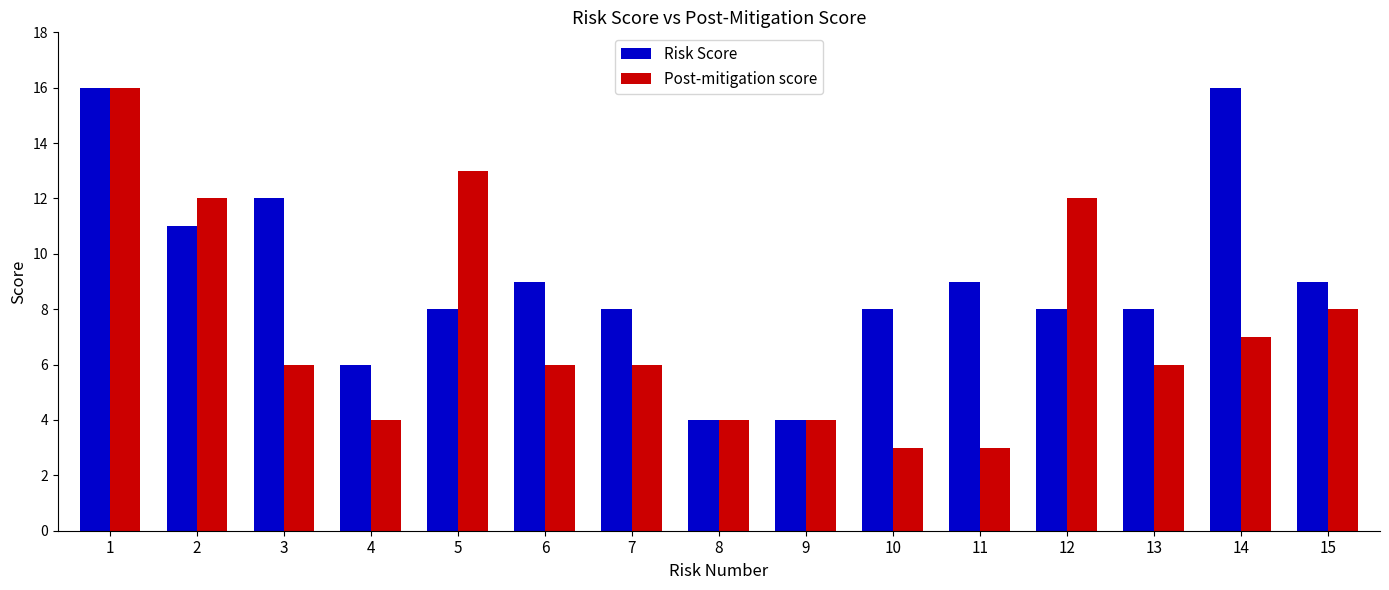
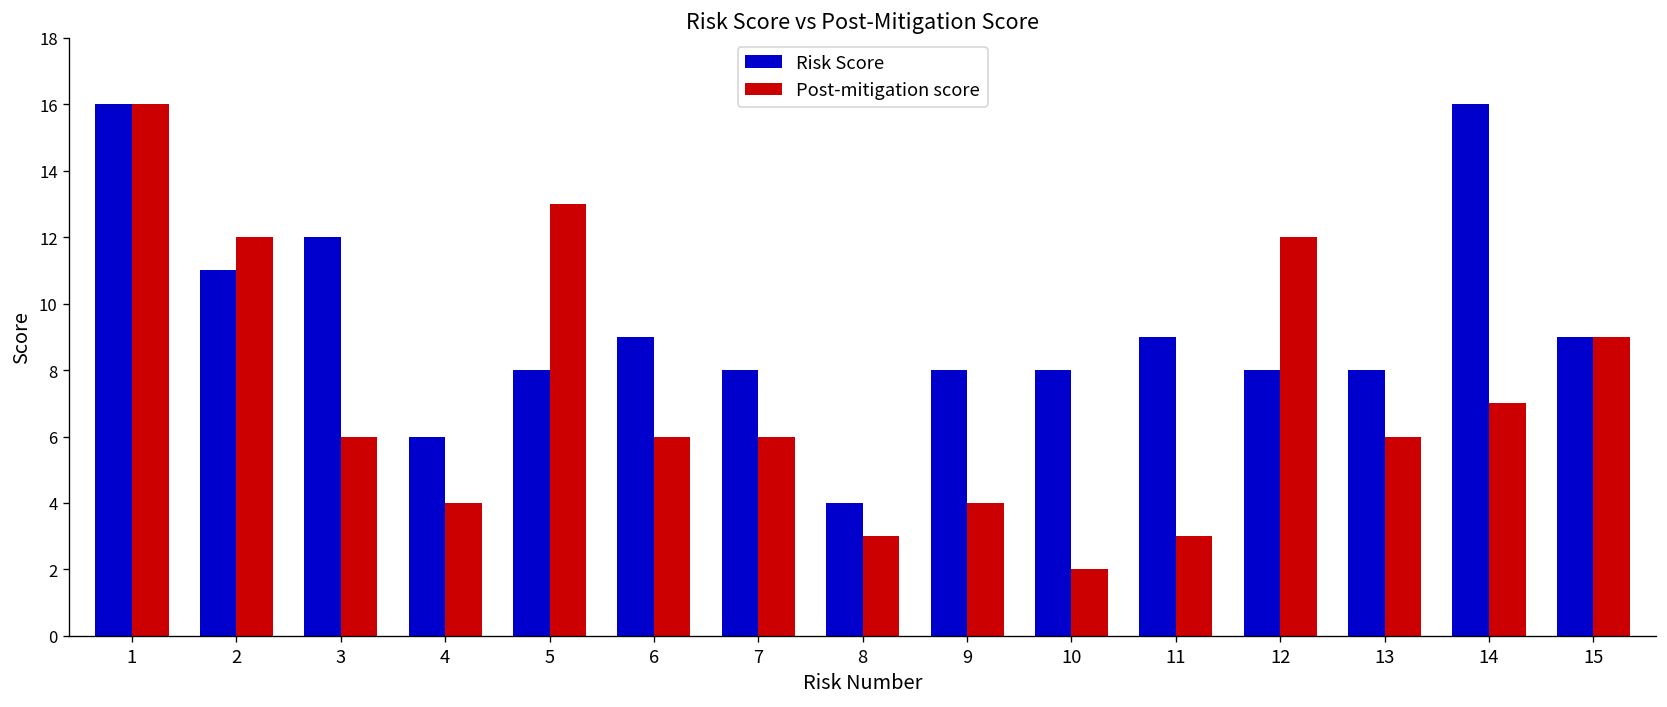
  {
    "Risk Score": {
      "1": 16,
      "2": 11,
      "3": 12,
      "4": 6,
      "5": 8,
      "6": 9,
      "7": 8,
      "8": 4,
-     "9": 4,
+     "9": 8,
      "10": 8,
      "11": 9,
      "12": 8,
      "13": 8,
      "14": 16,
      "15": 9
    },
    "Post-mitigation score": {
      "1": 16,
      "2": 12,
      "3": 6,
      "4": 4,
      "5": 13,
      "6": 6,
      "7": 6,
-     "8": 4,
+     "8": 3,
      "9": 4,
-     "10": 3,
+     "10": 2,
      "11": 3,
      "12": 12,
      "13": 6,
      "14": 7,
-     "15": 8
+     "15": 9
    }
  }
